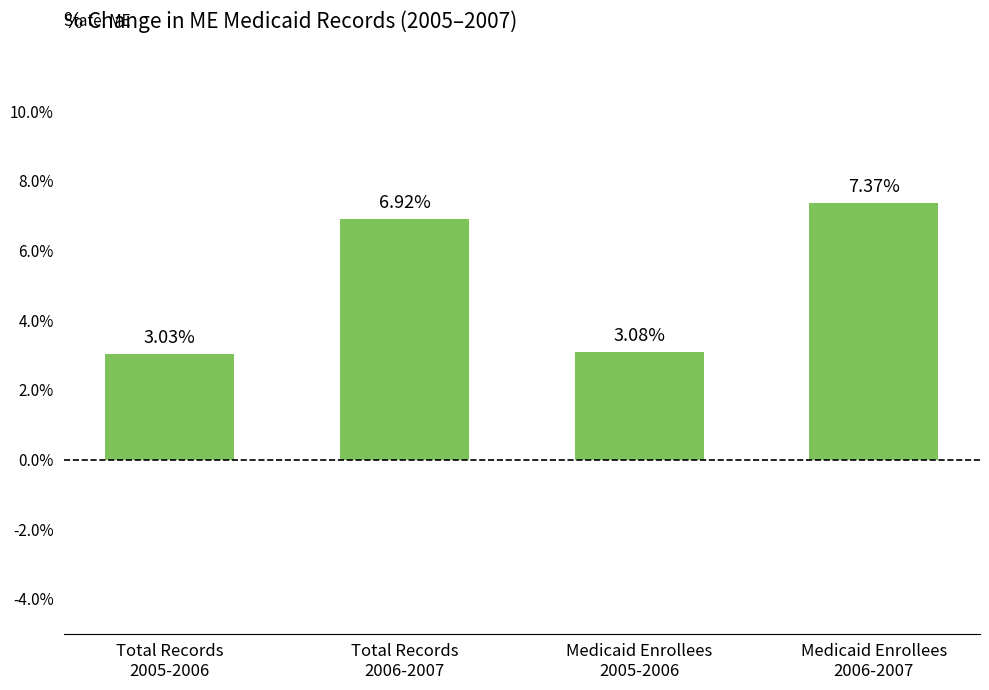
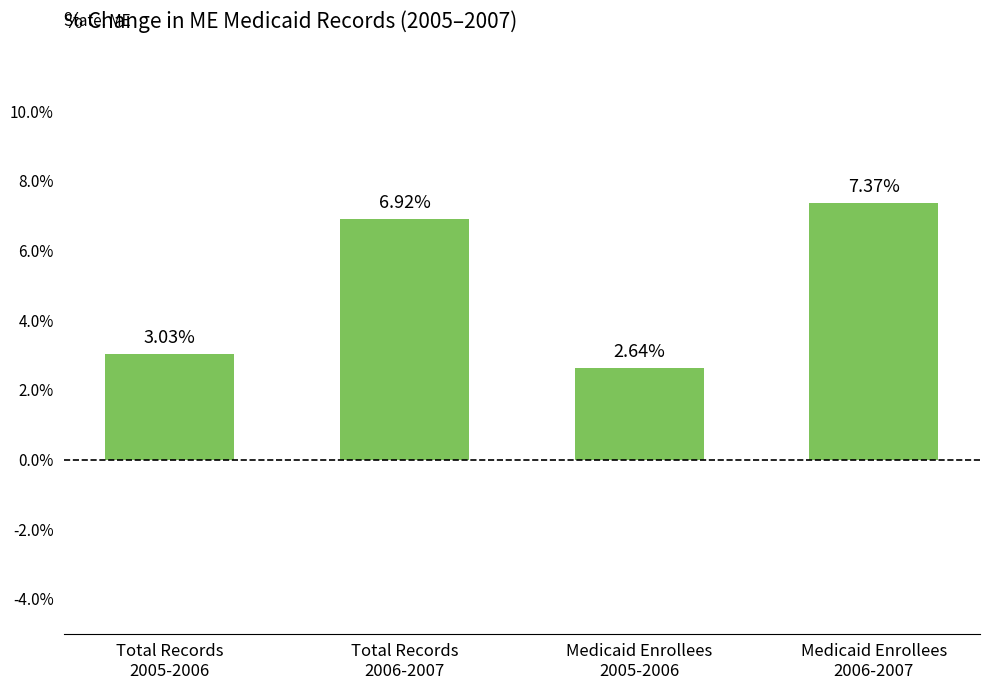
  {
    "Total Records 2005-2006": "3.03%",
    "Total Records 2006-2007": "6.92%",
-   "Medicaid Enrollees 2005-2006": "3.08%",
+   "Medicaid Enrollees 2005-2006": "2.64%",
    "Medicaid Enrollees 2006-2007": "7.37%"
  }
